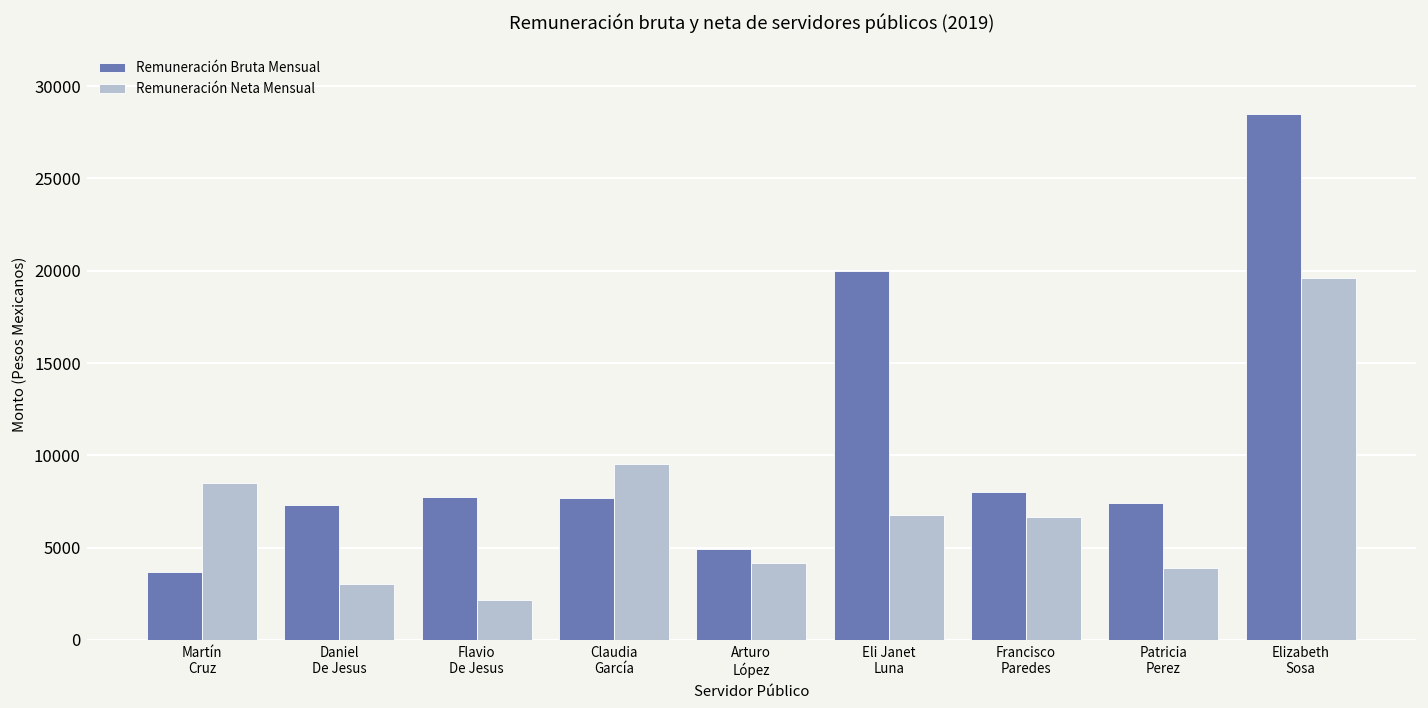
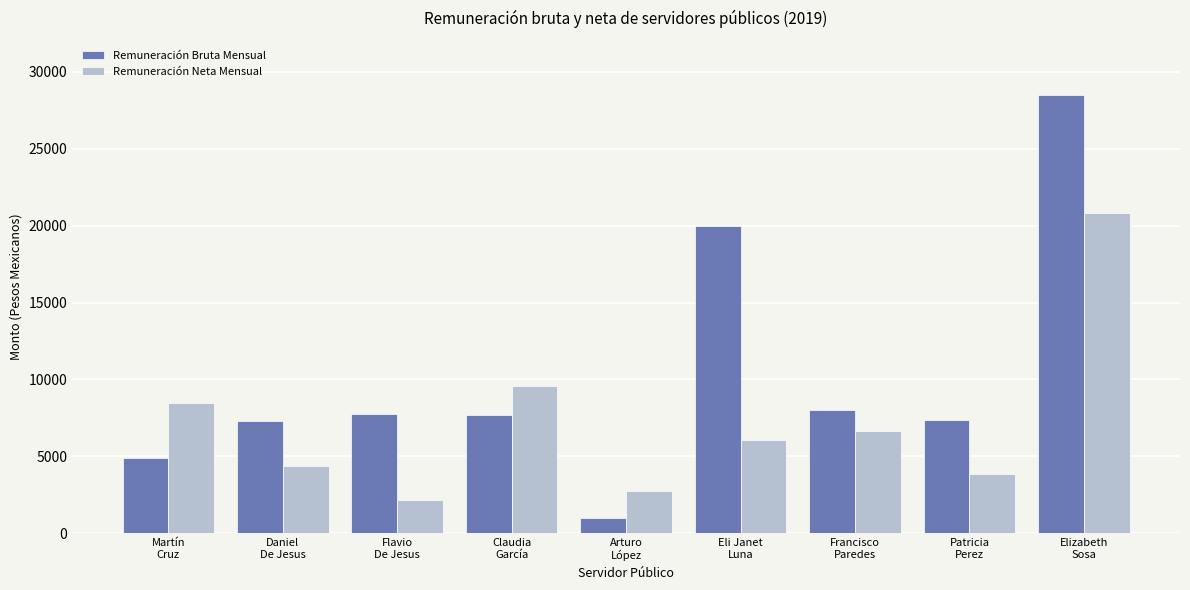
  {
    "Remuneración Bruta Mensual": {
-     "Martín Cruz": 3700,
+     "Martín Cruz": 4900,
      "Daniel De Jesus": 7300,
      "Flavio De Jesus": 7800,
      "Claudia García": 7700,
-     "Arturo López": 4900,
+     "Arturo López": 1000,
      "Eli Janet Luna": 20000,
      "Francisco Paredes": 8000,
      "Patricia Perez": 7400,
      "Elizabeth Sosa": 28500
    },
    "Remuneración Neta Mensual": {
      "Martín Cruz": 8500,
-     "Daniel De Jesus": 3100,
+     "Daniel De Jesus": 4400,
      "Flavio De Jesus": 2200,
      "Claudia García": 9600,
-     "Arturo López": 4200,
-     "Eli Janet Luna": 6800,
+     "Arturo López": 2700,
+     "Eli Janet Luna": 6100,
      "Francisco Paredes": 6700,
      "Patricia Perez": 3900,
-     "Elizabeth Sosa": 19600
+     "Elizabeth Sosa": 20800
    }
  }
